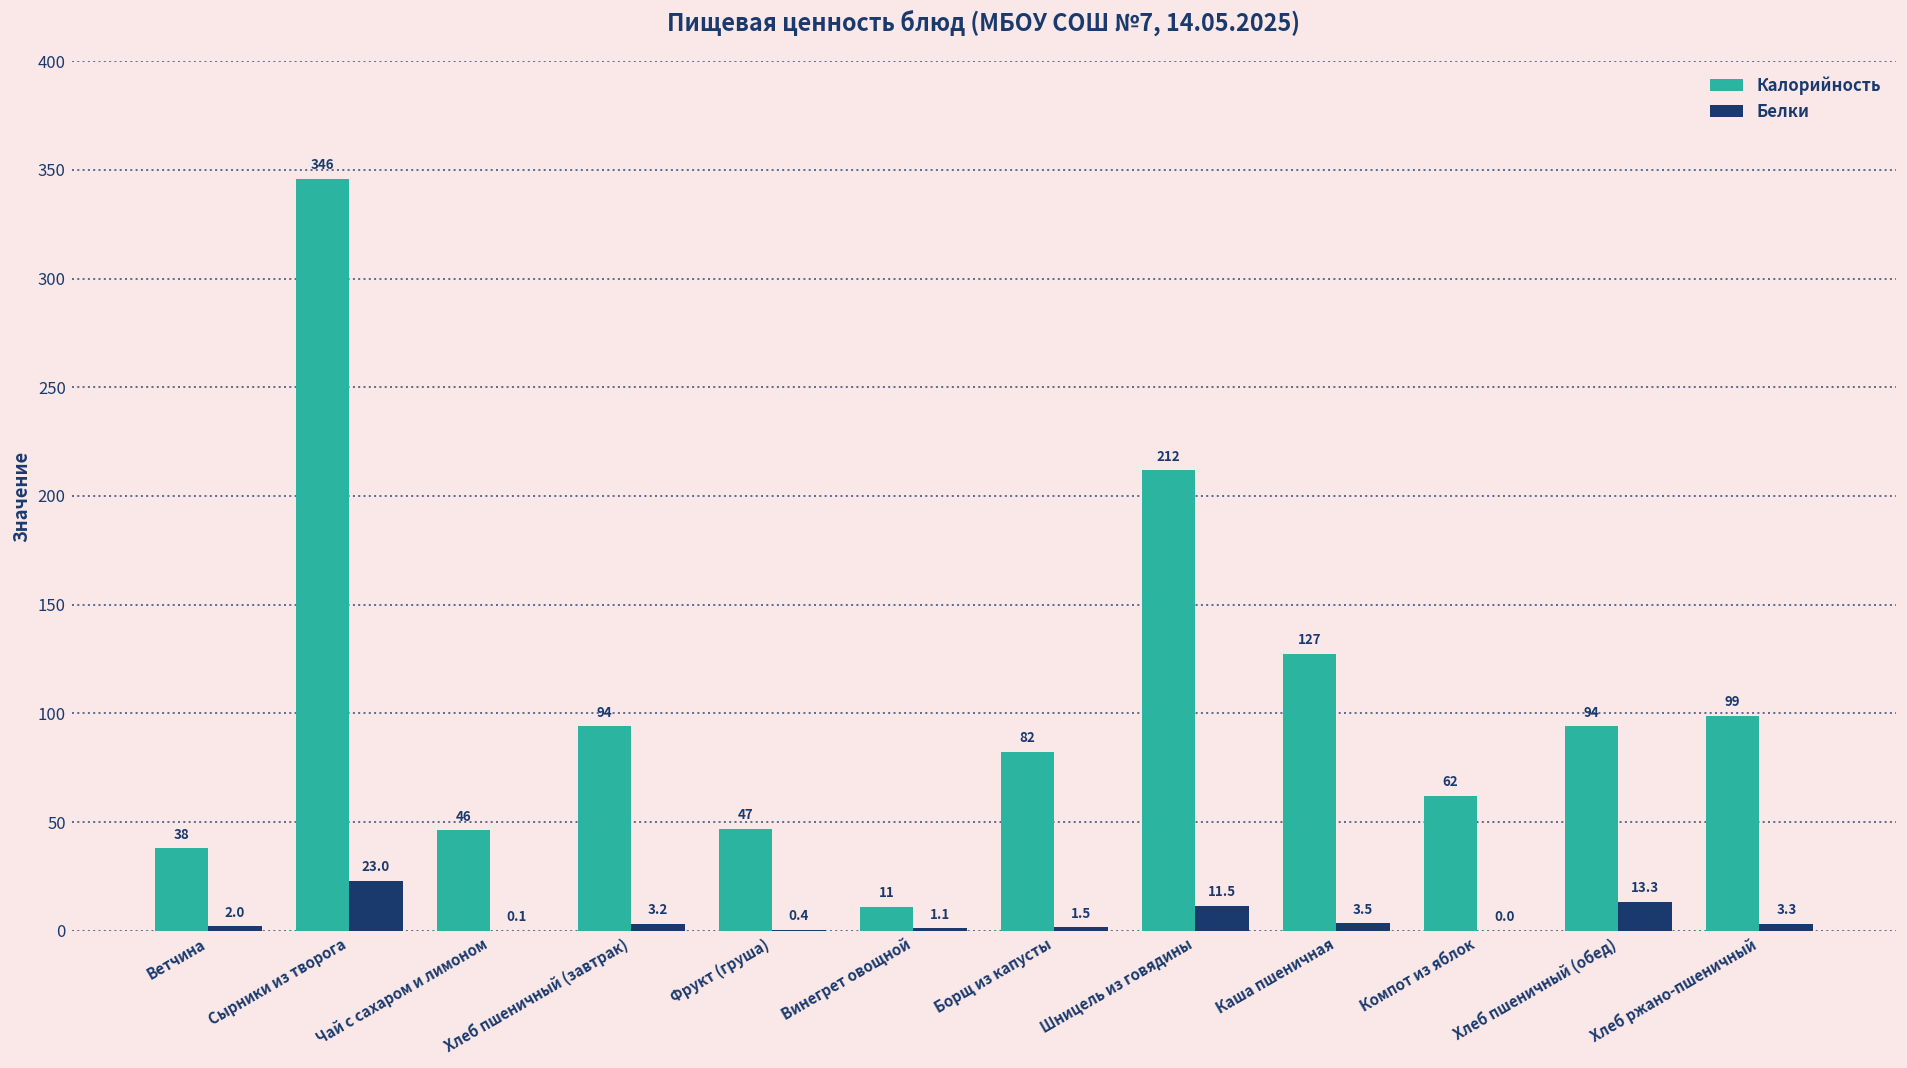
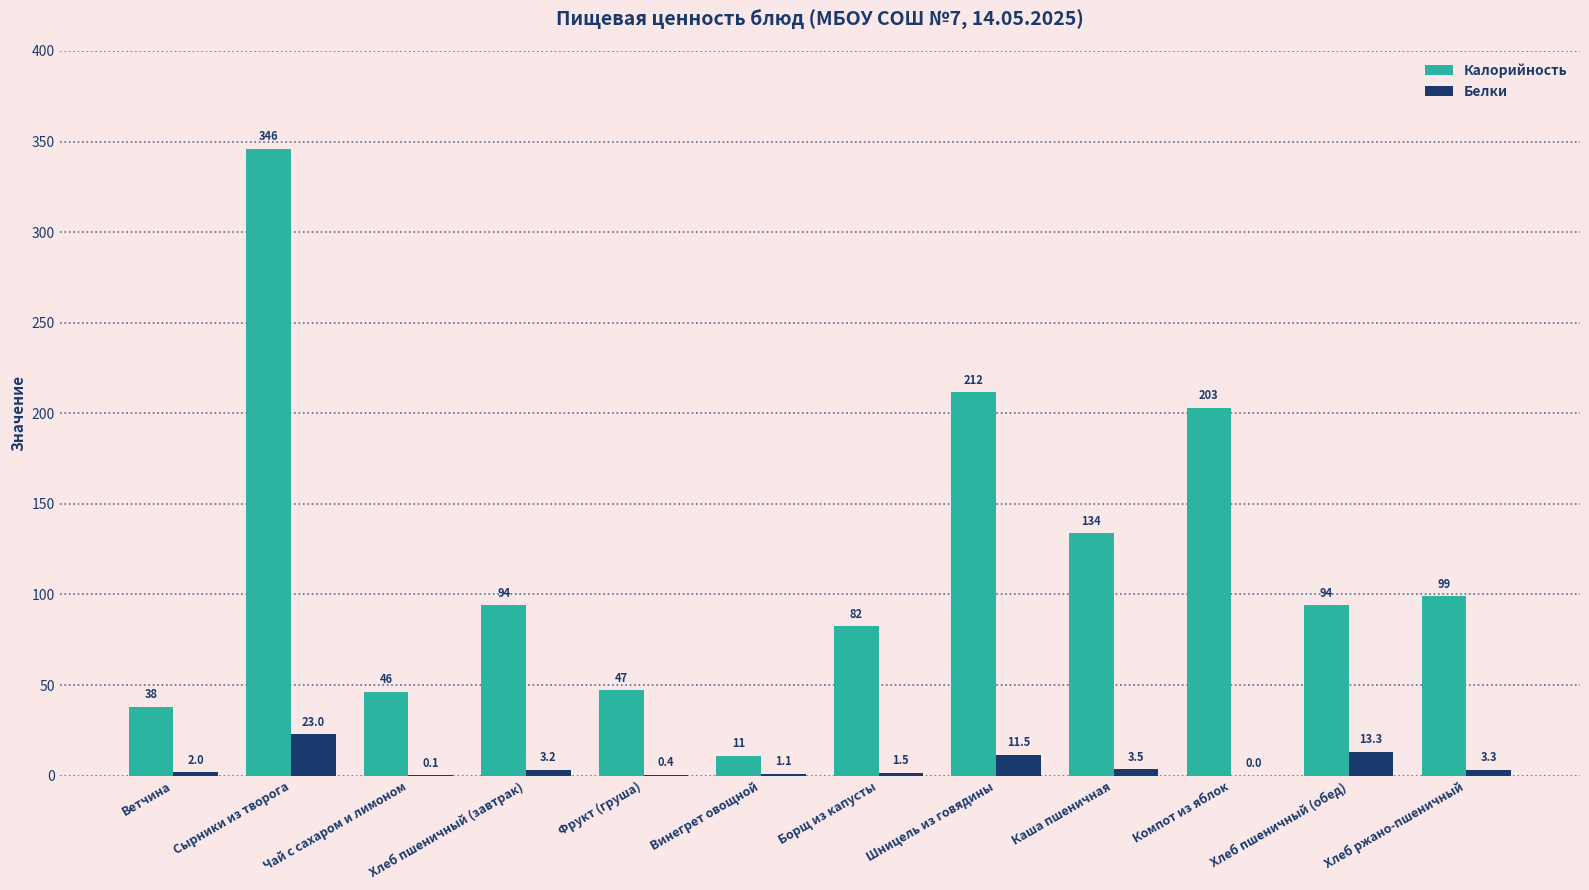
  {
    "Калорийность": {
      "Ветчина": 38,
      "Сырники из творога": 346,
      "Чай с сахаром и лимоном": 46,
      "Хлеб пшеничный (завтрак)": 94,
      "Фрукт (груша)": 47,
      "Винегрет овощной": 11,
      "Борщ из капусты": 82,
      "Шницель из говядины": 212,
-     "Каша пшеничная": 127,
-     "Компот из яблок": 62,
+     "Каша пшеничная": 134,
+     "Компот из яблок": 203,
      "Хлеб пшеничный (обед)": 94,
      "Хлеб ржано-пшеничный": 99
    },
    "Белки": {
      "Ветчина": 2.0,
      "Сырники из творога": 23.0,
      "Чай с сахаром и лимоном": 0.1,
      "Хлеб пшеничный (завтрак)": 3.2,
      "Фрукт (груша)": 0.4,
      "Винегрет овощной": 1.1,
      "Борщ из капусты": 1.5,
      "Шницель из говядины": 11.5,
      "Каша пшеничная": 3.5,
      "Компот из яблок": 0.0,
      "Хлеб пшеничный (обед)": 13.3,
      "Хлеб ржано-пшеничный": 3.3
    }
  }
